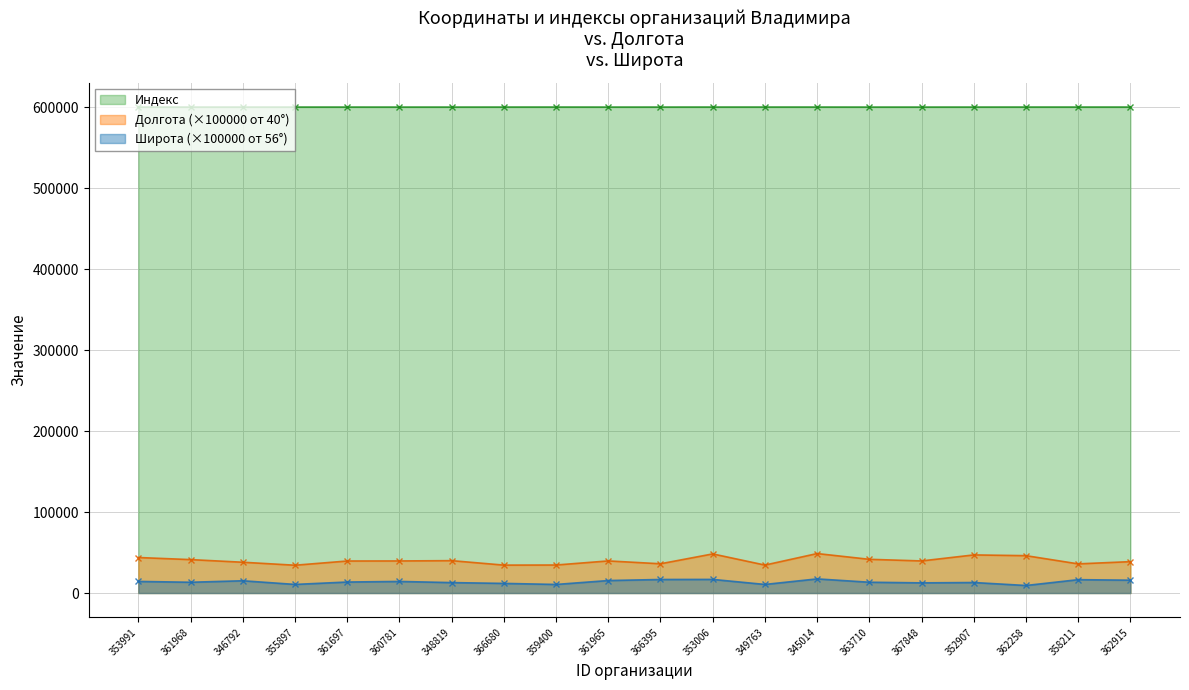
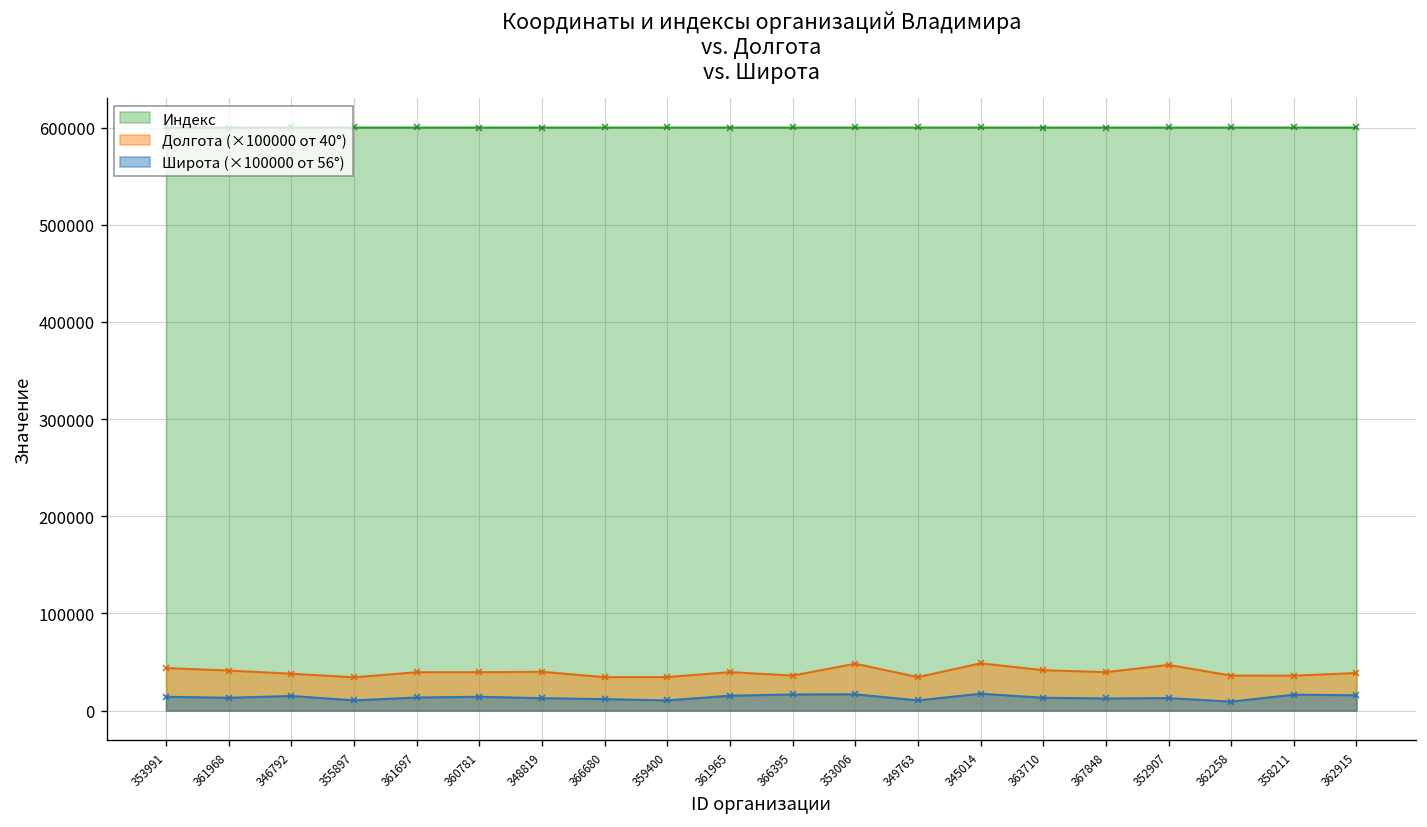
  {
    "Индекс": {
      "355897": 600000,
      "361697": 600000,
      "360781": 600000,
      "348819": 600000,
      "366680": 600000,
      "359400": 600000,
      "361965": 600000,
      "366395": 600000,
      "353006": 600000,
      "349763": 600000,
      "345014": 600000,
      "363710": 600000,
      "367848": 600000,
      "352907": 600000,
      "362258": 600000,
      "358211": 600000,
      "362915": 600000
    },
    "Долгота (×100000 от 40°)": {
      "353991": 40000,
      "361968": 40000,
      "346792": 40000,
      "355897": 30000,
      "361697": 40000,
      "360781": 40000,
      "348819": 40000,
      "366680": 30000,
      "359400": 30000,
      "361965": 40000,
      "366395": 40000,
      "353006": 50000,
      "349763": 30000,
      "345014": 50000,
      "363710": 40000,
      "367848": 40000,
      "352907": 50000,
-     "362258": 50000,
+     "362258": 40000,
      "358211": 40000,
      "362915": 40000
    },
    "Широта (×100000 от 56°)": {
      "353991": 10000,
      "361968": 10000,
      "346792": 20000,
      "355897": 10000,
      "361697": 10000,
      "360781": 10000,
      "348819": 10000,
      "366680": 10000,
      "359400": 10000,
      "361965": 20000,
      "366395": 20000,
      "353006": 20000,
      "349763": 10000,
      "345014": 20000,
      "363710": 10000,
      "367848": 10000,
      "352907": 10000,
      "362258": 10000,
      "358211": 20000,
      "362915": 20000
    }
  }
